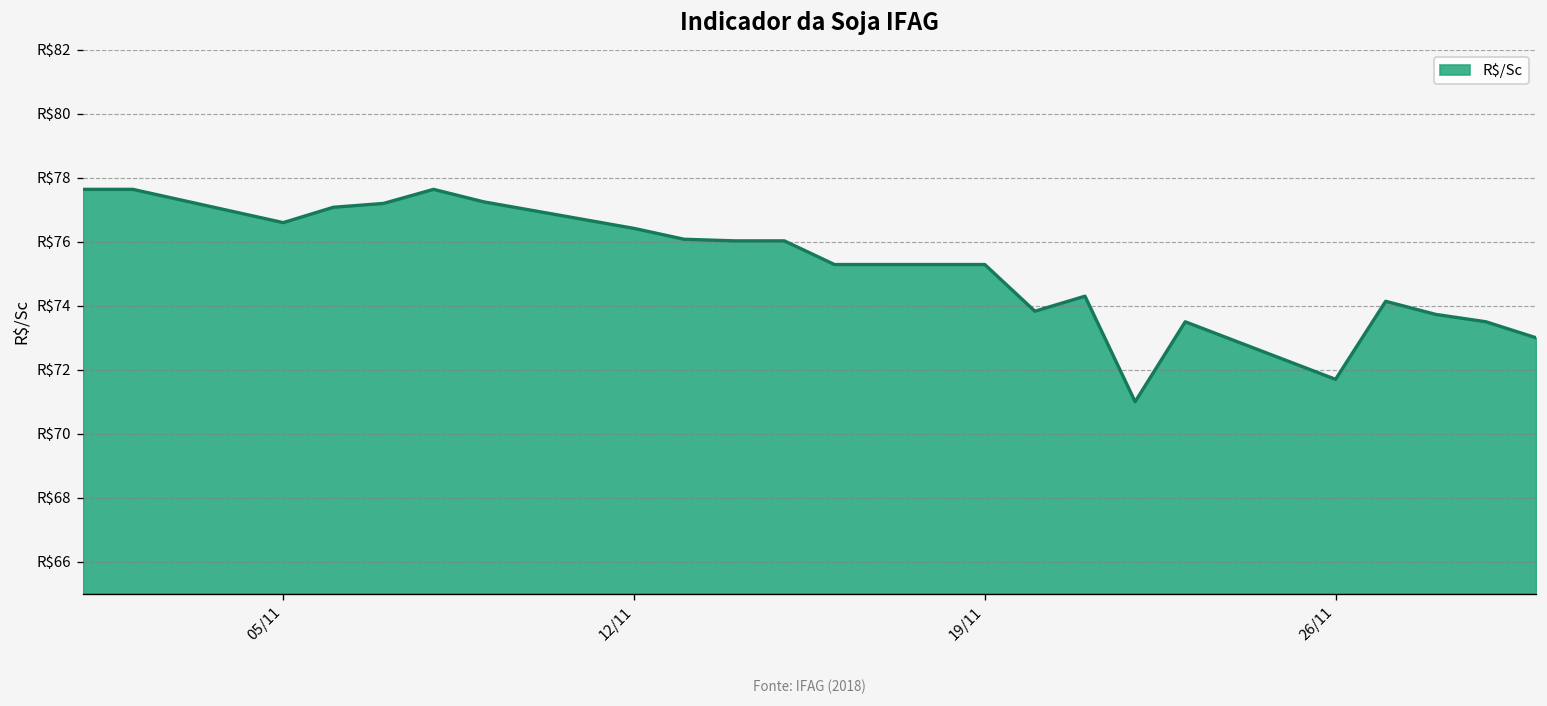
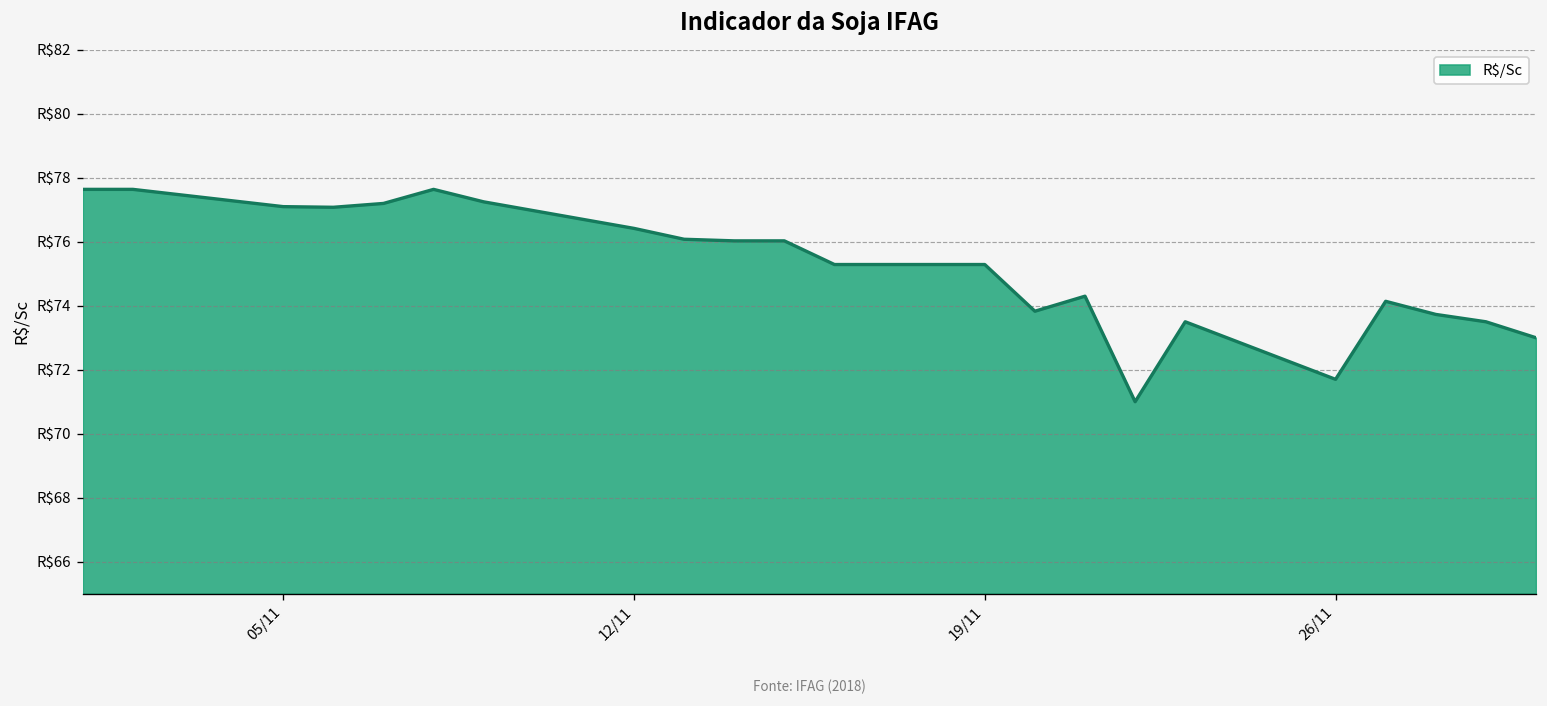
  {
-   "05/11": "R$76.6",
+   "05/11": "R$77.1",
    "12/11": "R$76.4",
    "19/11": "R$75.3",
    "26/11": "R$71.7"
  }
